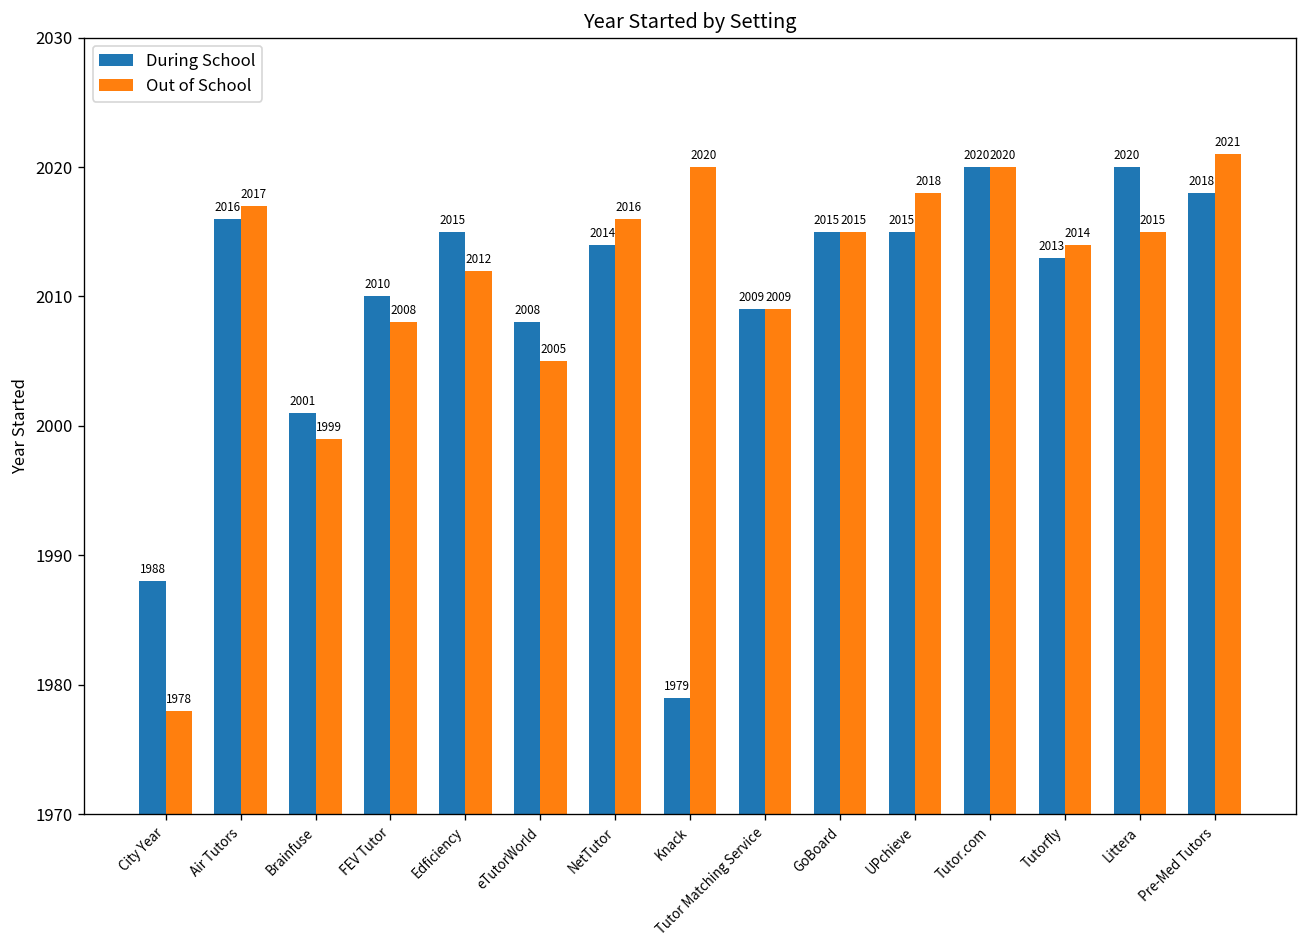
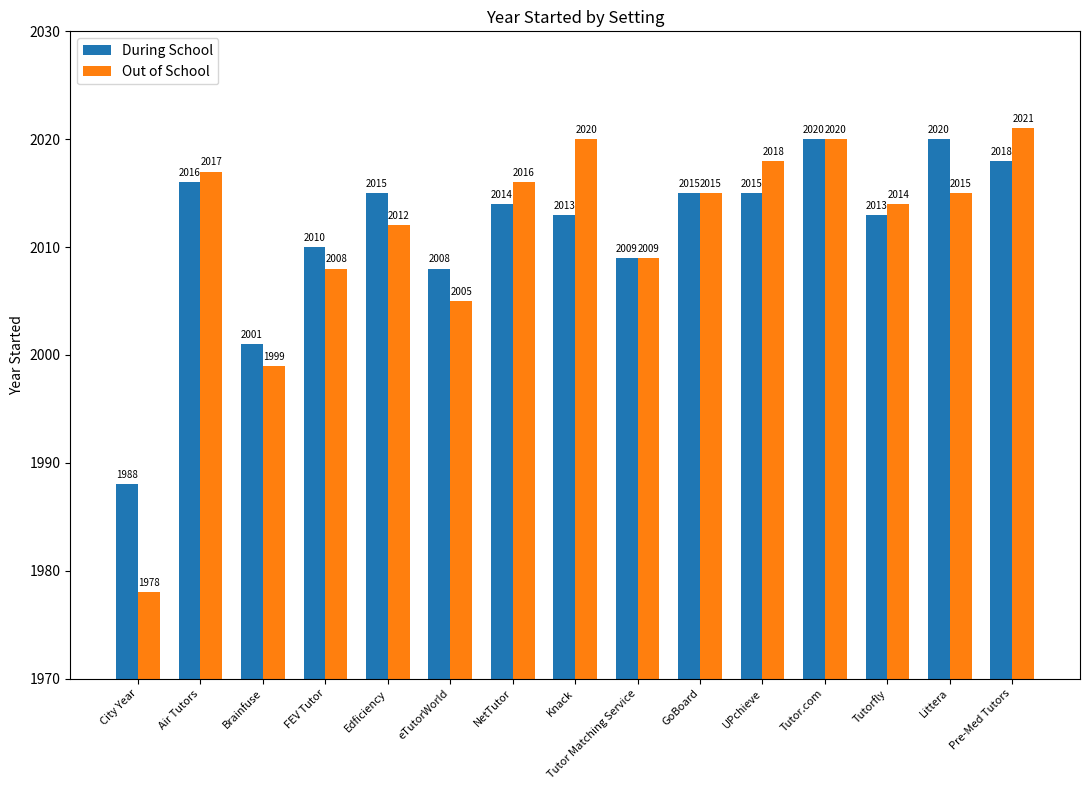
  {
    "During School": {
      "City Year": 1988,
      "Air Tutors": 2016,
      "Brainfuse": 2001,
      "FEV Tutor": 2010,
      "Edficiency": 2015,
      "eTutorWorld": 2008,
      "NetTutor": 2014,
-     "Knack": 1979,
+     "Knack": 2013,
      "Tutor Matching Service": 2009,
      "GoBoard": 2015,
      "UPchieve": 2015,
      "Tutor.com": 2020,
      "Tutorfly": 2013,
      "Littera": 2020,
      "Pre-Med Tutors": 2018
    },
    "Out of School": {
      "City Year": 1978,
      "Air Tutors": 2017,
      "Brainfuse": 1999,
      "FEV Tutor": 2008,
      "Edficiency": 2012,
      "eTutorWorld": 2005,
      "NetTutor": 2016,
      "Knack": 2020,
      "Tutor Matching Service": 2009,
      "GoBoard": 2015,
      "UPchieve": 2018,
      "Tutor.com": 2020,
      "Tutorfly": 2014,
      "Littera": 2015,
      "Pre-Med Tutors": 2021
    }
  }
